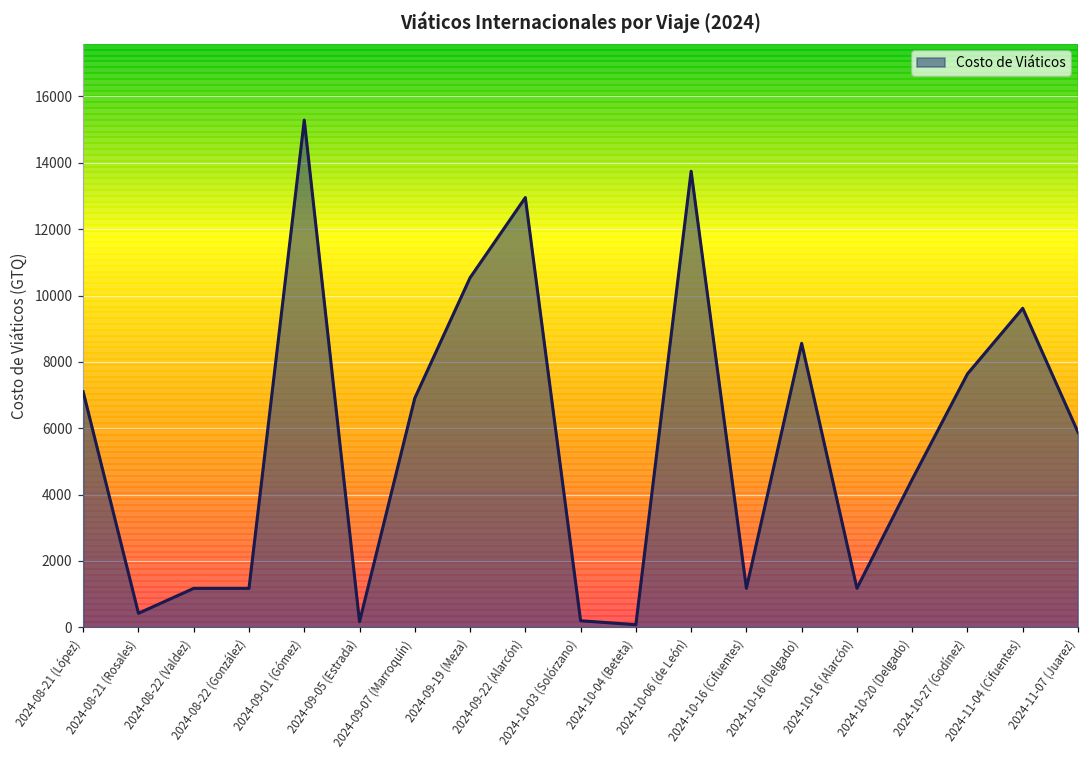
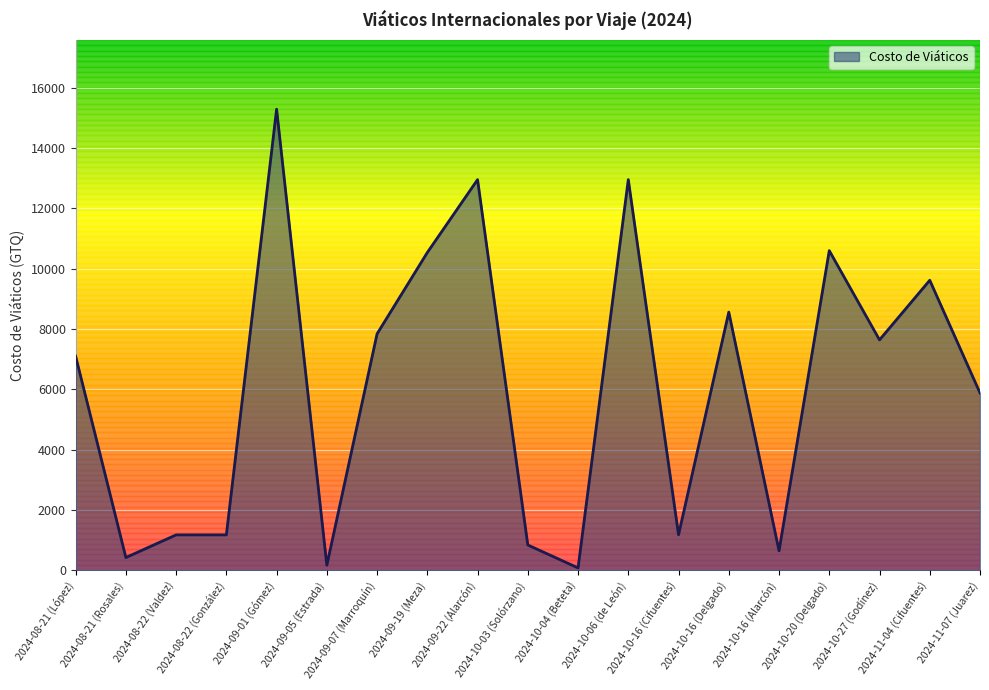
  {
    "2024-08-21 (López)": 7100,
    "2024-08-21 (Rosales)": 400,
    "2024-08-22 (Valdez)": 1200,
    "2024-08-22 (González)": 1200,
    "2024-09-01 (Gómez)": 15300,
    "2024-09-05 (Estrada)": 200,
-   "2024-09-07 (Marroquín)": 6900,
+   "2024-09-07 (Marroquín)": 7800,
    "2024-09-19 (Meza)": 10500,
    "2024-09-22 (Alarcón)": 13000,
-   "2024-10-03 (Solórzano)": 200,
+   "2024-10-03 (Solórzano)": 800,
    "2024-10-04 (Beteta)": 100,
-   "2024-10-06 (de León)": 13700,
+   "2024-10-06 (de León)": 13000,
    "2024-10-16 (Cifuentes)": 1200,
    "2024-10-16 (Delgado)": 8600,
-   "2024-10-16 (Alarcón)": 1200,
-   "2024-10-20 (Delgado)": 4500,
+   "2024-10-16 (Alarcón)": 600,
+   "2024-10-20 (Delgado)": 10600,
    "2024-10-27 (Godínez)": 7600,
    "2024-11-04 (Cifuentes)": 9600,
    "2024-11-07 (Juarez)": 5900
  }
